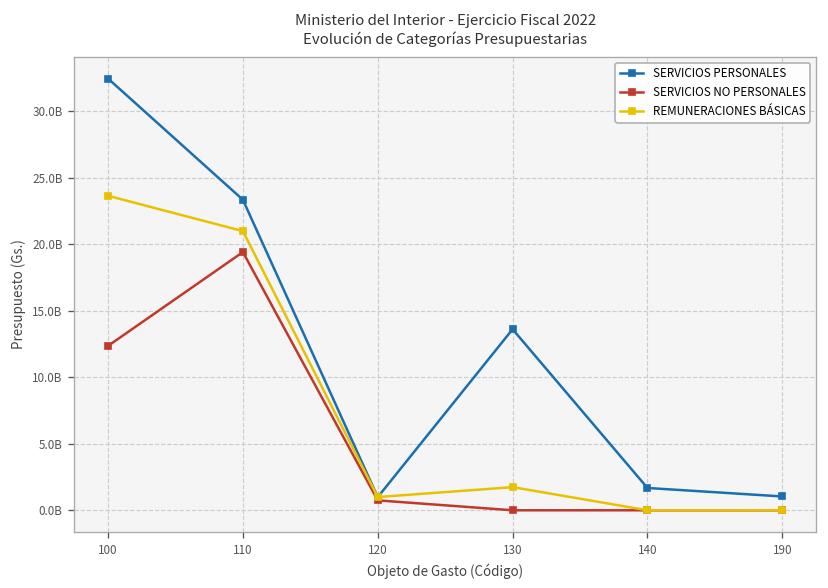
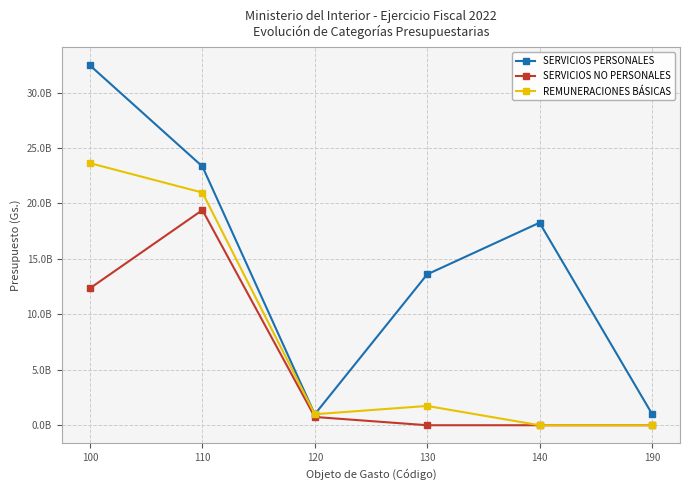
  {
    "SERVICIOS PERSONALES": {
      "100": 32400000000,
      "110": 23300000000,
      "130": 13600000000,
-     "140": 1700000000,
+     "140": 18300000000,
      "190": 1000000000
    },
    "SERVICIOS NO PERSONALES": {
      "100": 12400000000,
      "110": 19400000000,
      "120": 700000000,
      "130": 0
    },
    "REMUNERACIONES BÁSICAS": {
      "100": 23600000000,
      "110": 21000000000,
      "130": 1700000000
    }
  }
